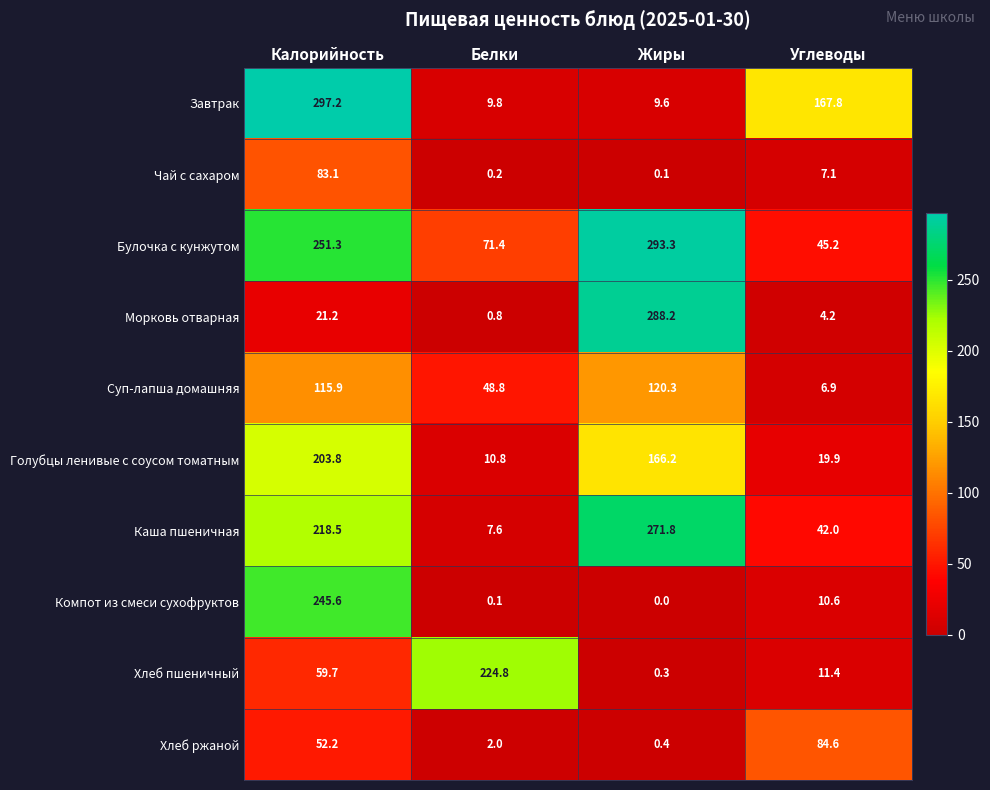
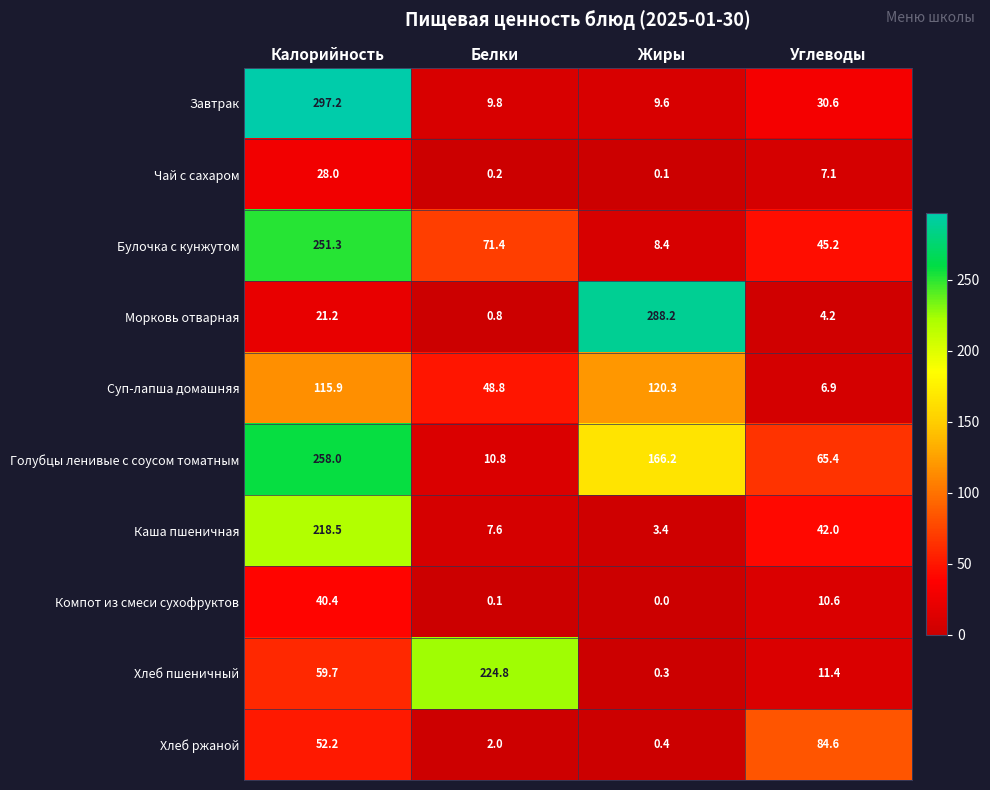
  {
    "Завтрак": {
      "Калорийность": 297.2,
      "Белки": 9.8,
      "Жиры": 9.6,
-     "Углеводы": 167.8
+     "Углеводы": 30.6
    },
    "Чай с сахаром": {
-     "Калорийность": 83.1,
+     "Калорийность": 28.0,
      "Белки": 0.2,
      "Жиры": 0.1,
      "Углеводы": 7.1
    },
    "Булочка с кунжутом": {
      "Калорийность": 251.3,
      "Белки": 71.4,
-     "Жиры": 293.3,
+     "Жиры": 8.4,
      "Углеводы": 45.2
    },
    "Морковь отварная": {
      "Калорийность": 21.2,
      "Белки": 0.8,
      "Жиры": 288.2,
      "Углеводы": 4.2
    },
    "Суп-лапша домашняя": {
      "Калорийность": 115.9,
      "Белки": 48.8,
      "Жиры": 120.3,
      "Углеводы": 6.9
    },
    "Голубцы ленивые с соусом томатным": {
-     "Калорийность": 203.8,
+     "Калорийность": 258.0,
      "Белки": 10.8,
      "Жиры": 166.2,
-     "Углеводы": 19.9
+     "Углеводы": 65.4
    },
    "Каша пшеничная": {
      "Калорийность": 218.5,
      "Белки": 7.6,
-     "Жиры": 271.8,
+     "Жиры": 3.4,
      "Углеводы": 42.0
    },
    "Компот из смеси сухофруктов": {
-     "Калорийность": 245.6,
+     "Калорийность": 40.4,
      "Белки": 0.1,
      "Жиры": 0.0,
      "Углеводы": 10.6
    },
    "Хлеб пшеничный": {
      "Калорийность": 59.7,
      "Белки": 224.8,
      "Жиры": 0.3,
      "Углеводы": 11.4
    },
    "Хлеб ржаной": {
      "Калорийность": 52.2,
      "Белки": 2.0,
      "Жиры": 0.4,
      "Углеводы": 84.6
    }
  }
